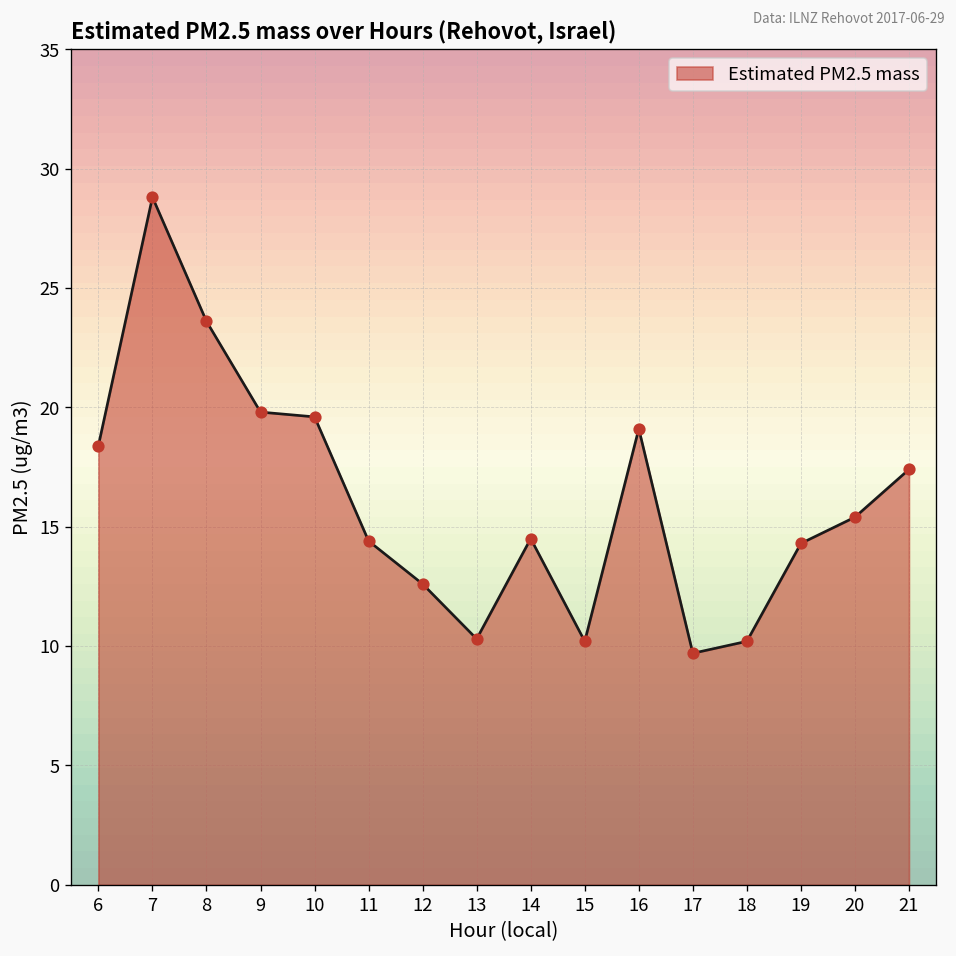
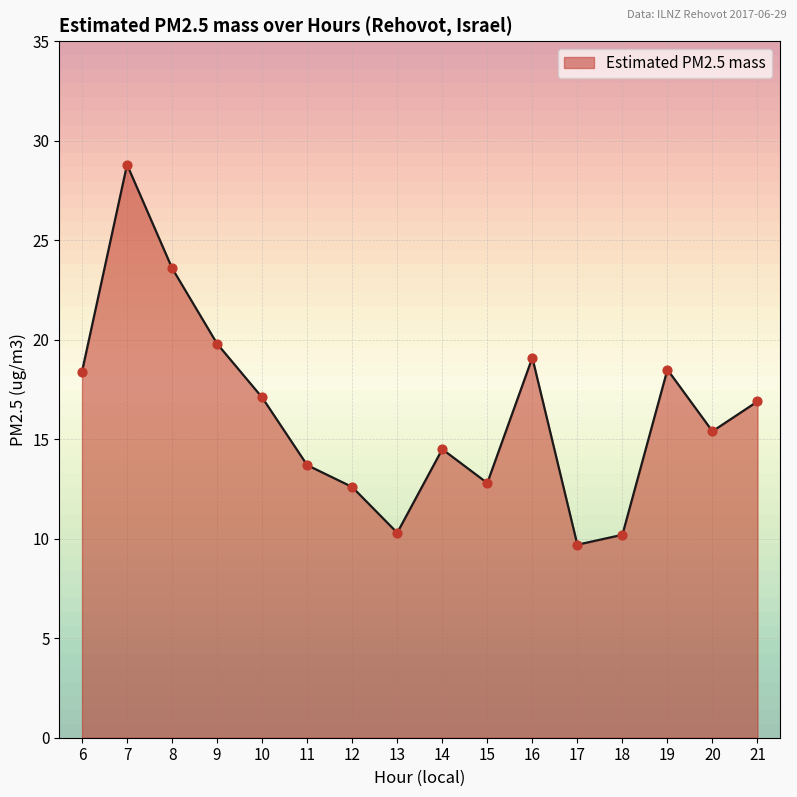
  {
    "6": 18.4,
    "7": 28.8,
    "8": 23.6,
    "9": 19.8,
-   "10": 19.6,
-   "11": 14.4,
+   "10": 17.1,
+   "11": 13.7,
    "12": 12.6,
    "13": 10.3,
    "14": 14.5,
-   "15": 10.2,
+   "15": 12.8,
    "16": 19.1,
    "17": 9.7,
    "18": 10.2,
-   "19": 14.3,
+   "19": 18.5,
    "20": 15.4,
-   "21": 17.4
+   "21": 16.9
  }
